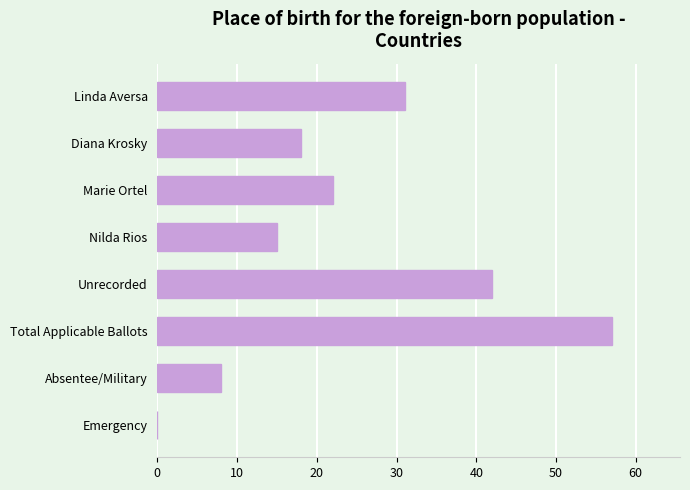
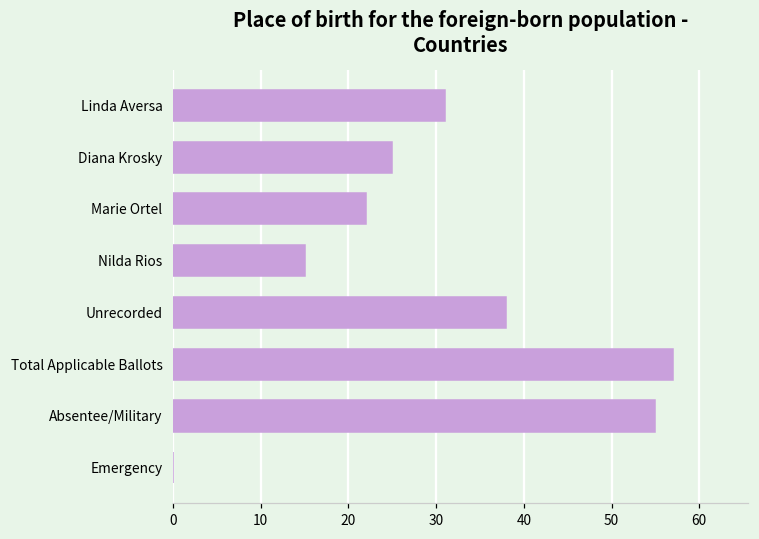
  {
    "Linda Aversa": 31,
-   "Diana Krosky": 18,
+   "Diana Krosky": 25,
    "Marie Ortel": 22,
    "Nilda Rios": 15,
-   "Unrecorded": 42,
+   "Unrecorded": 38,
    "Total Applicable Ballots": 57,
-   "Absentee/Military": 8,
+   "Absentee/Military": 55,
    "Emergency": 0
  }
